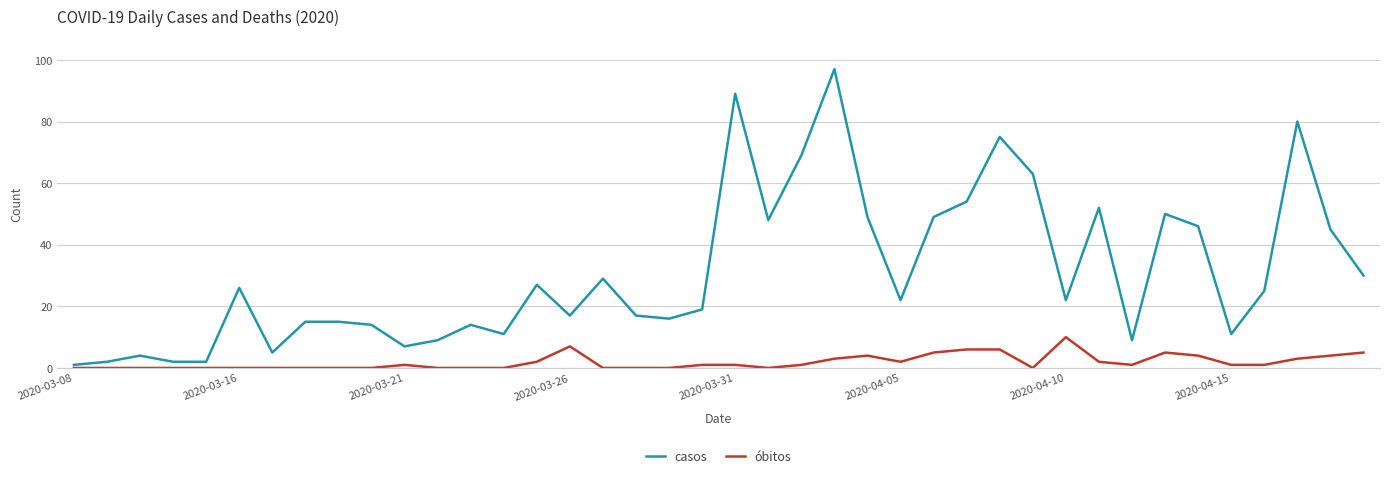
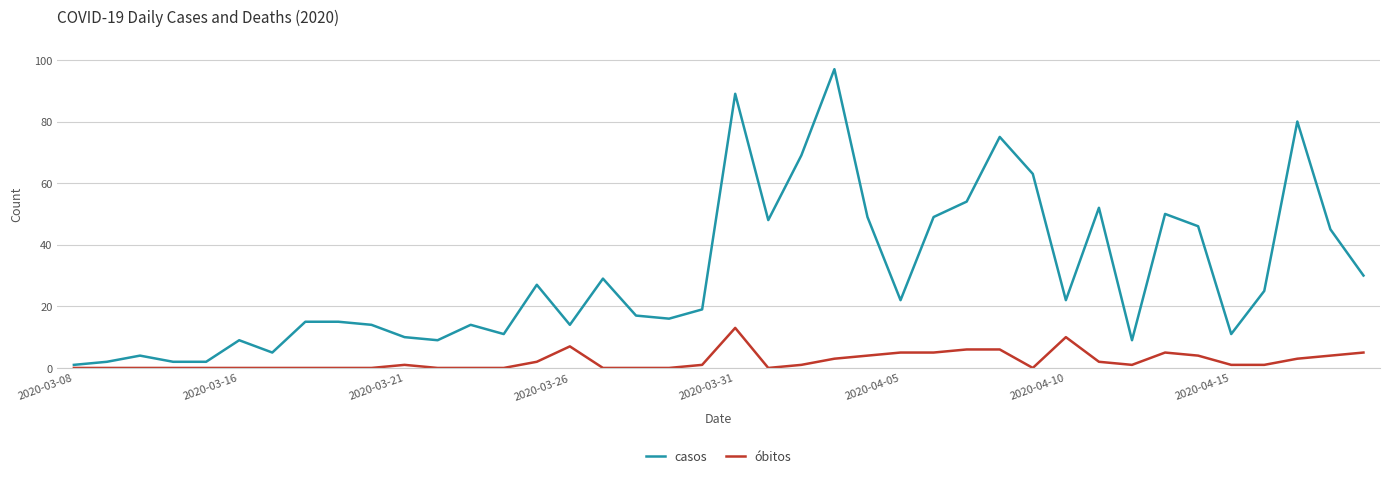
  {
    "casos": {
      "2020-03-08": 1,
-     "2020-03-16": 26,
-     "2020-03-21": 7,
-     "2020-03-26": 17,
+     "2020-03-16": 9,
+     "2020-03-21": 10,
+     "2020-03-26": 14,
      "2020-03-31": 89,
      "2020-04-05": 22,
      "2020-04-10": 22,
      "2020-04-15": 11
    },
    "óbitos": {
      "2020-03-08": 0,
      "2020-03-16": 0,
      "2020-03-21": 1,
      "2020-03-26": 7,
-     "2020-03-31": 1,
-     "2020-04-05": 2,
+     "2020-03-31": 13,
+     "2020-04-05": 5,
      "2020-04-10": 10,
      "2020-04-15": 1
    }
  }
